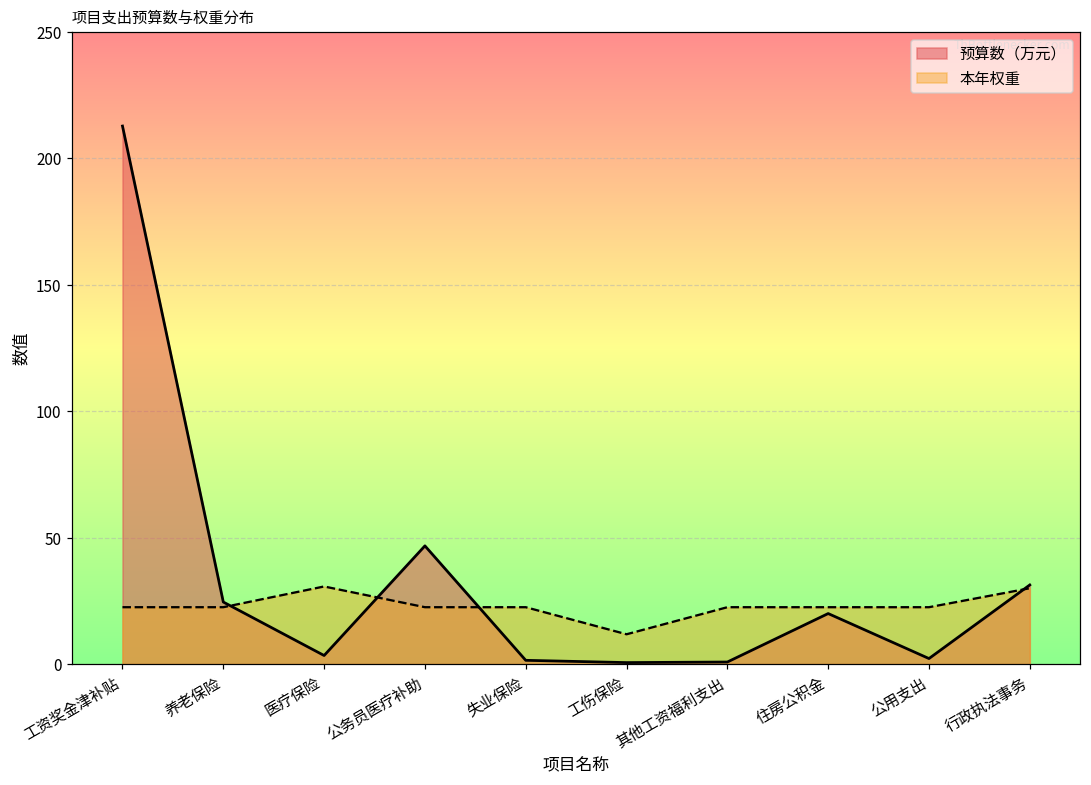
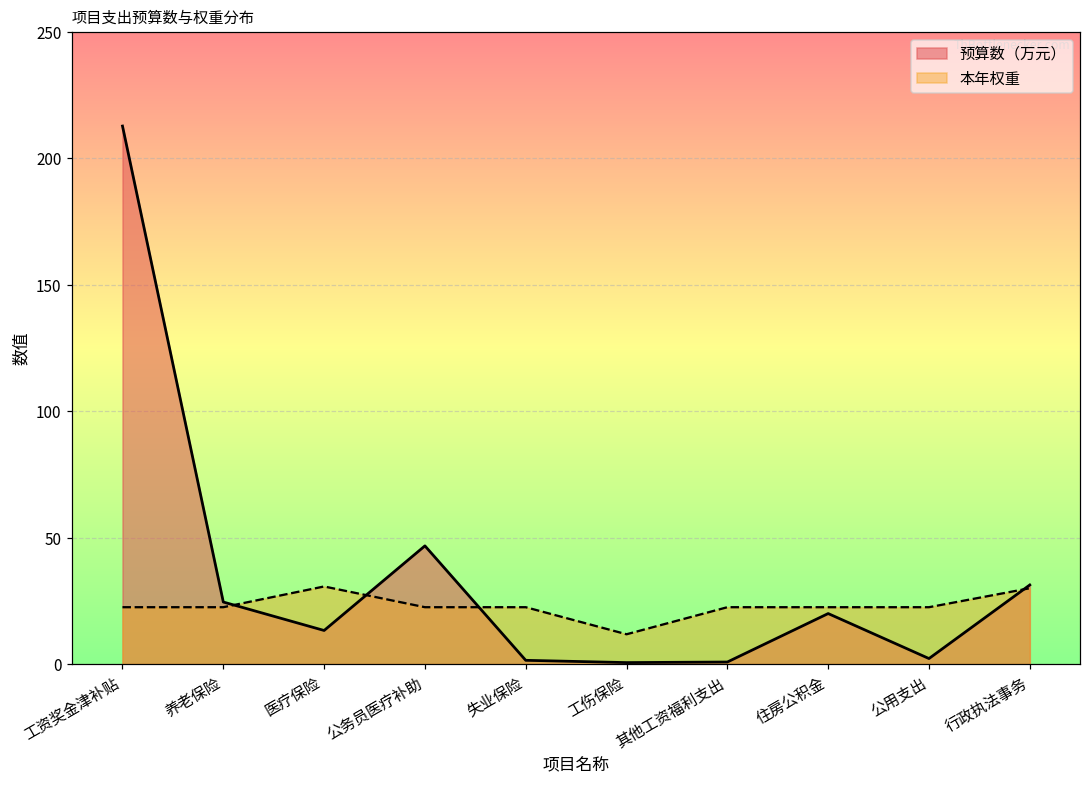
  {
    "预算数（万元）": {
      "工资奖金津补贴": 213,
      "养老保险": 25,
-     "医疗保险": 3,
+     "医疗保险": 13,
      "公务员医疗补助": 47,
      "失业保险": 2,
      "工伤保险": 1,
      "其他工资福利支出": 1,
      "住房公积金": 20,
      "公用支出": 2,
      "行政执法事务": 31
    },
    "本年权重": {
      "工资奖金津补贴": 23,
      "养老保险": 23,
      "医疗保险": 31,
      "公务员医疗补助": 23,
      "失业保险": 23,
      "工伤保险": 12,
      "其他工资福利支出": 23,
      "住房公积金": 23,
      "公用支出": 23,
      "行政执法事务": 30
    }
  }
